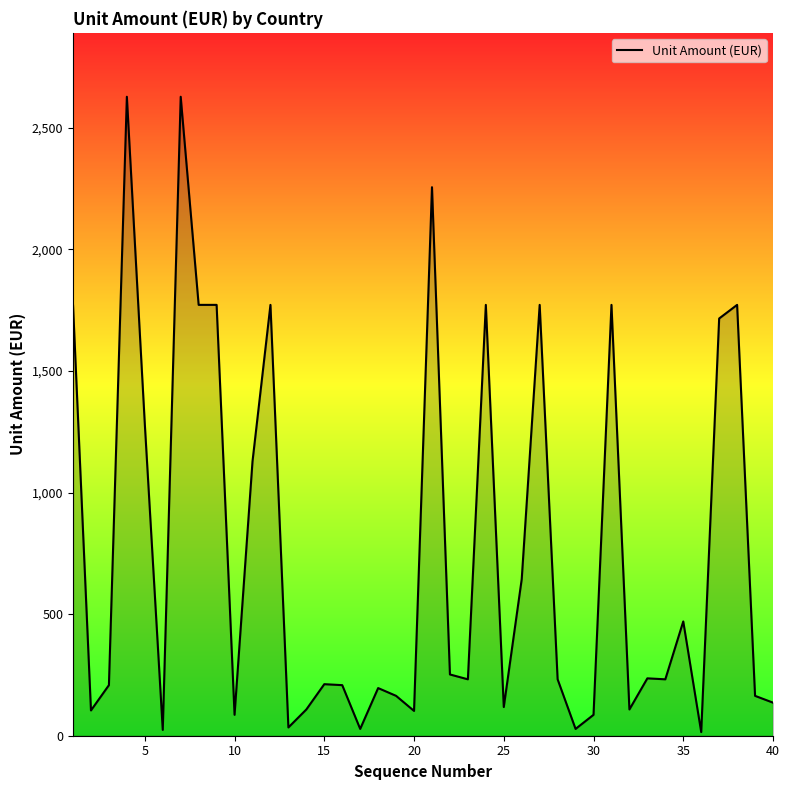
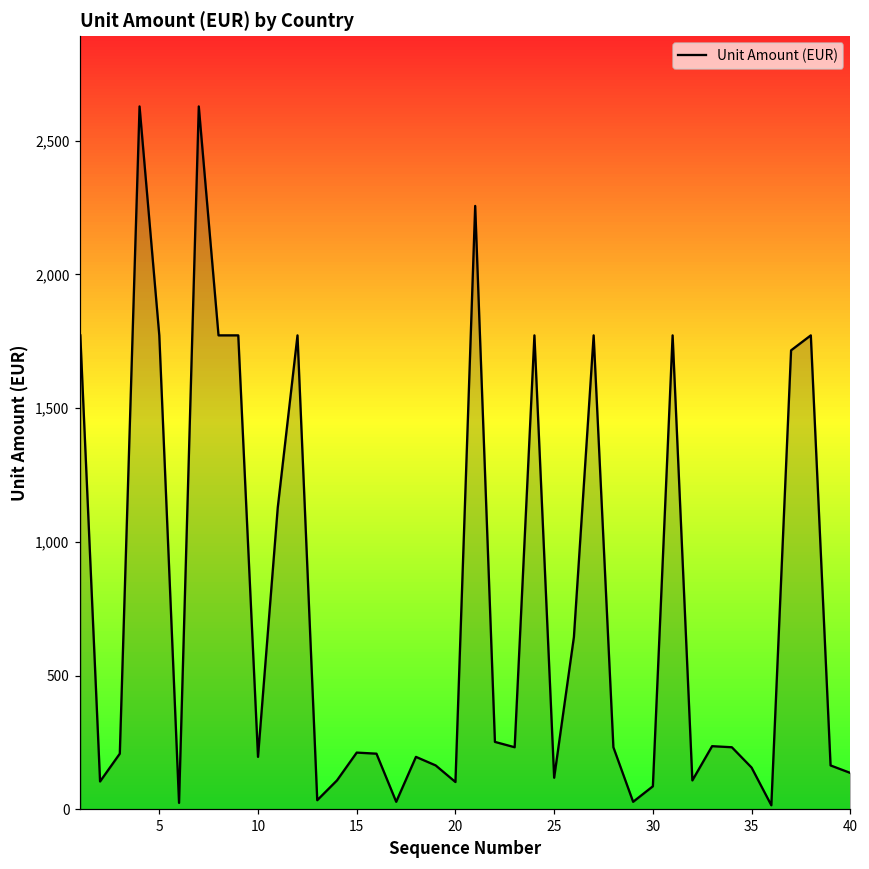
  {
-   "5": "1,280",
-   "10": "90",
+   "5": "1,770",
+   "10": "200",
    "15": "210",
    "20": "100",
    "25": "120",
    "30": "90",
-   "35": "470",
+   "35": "160",
    "40": "140"
  }
